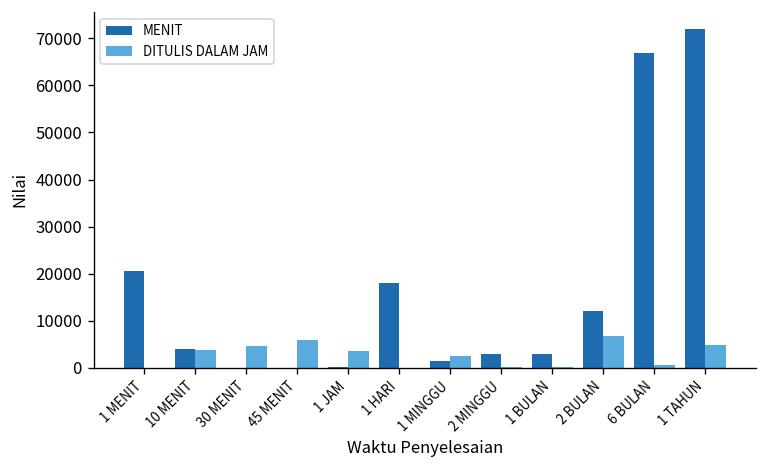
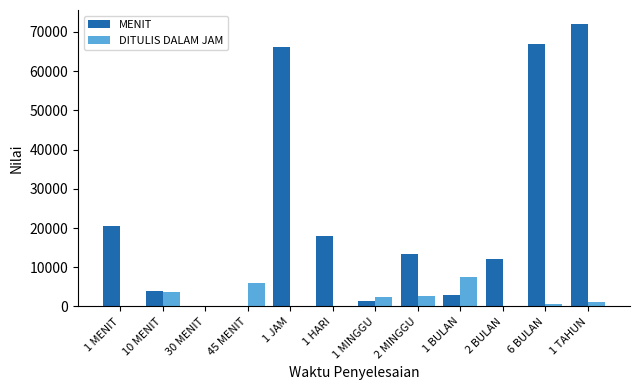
  {
    "MENIT": {
      "1 MENIT": 21000,
      "10 MENIT": 4000,
-     "1 JAM": 0,
+     "1 JAM": 66000,
      "1 HARI": 18000,
      "1 MINGGU": 2000,
-     "2 MINGGU": 3000,
+     "2 MINGGU": 13000,
      "1 BULAN": 3000,
      "2 BULAN": 12000,
      "6 BULAN": 67000,
      "1 TAHUN": 72000
    },
    "DITULIS DALAM JAM": {
      "10 MENIT": 4000,
-     "30 MENIT": 5000,
+     "30 MENIT": 0,
      "45 MENIT": 6000,
-     "1 JAM": 3000,
+     "1 JAM": 0,
      "1 MINGGU": 2000,
-     "2 MINGGU": 0,
-     "1 BULAN": 0,
-     "2 BULAN": 7000,
-     "1 TAHUN": 5000
+     "2 MINGGU": 3000,
+     "1 BULAN": 8000,
+     "2 BULAN": 0,
+     "1 TAHUN": 1000
    }
  }
